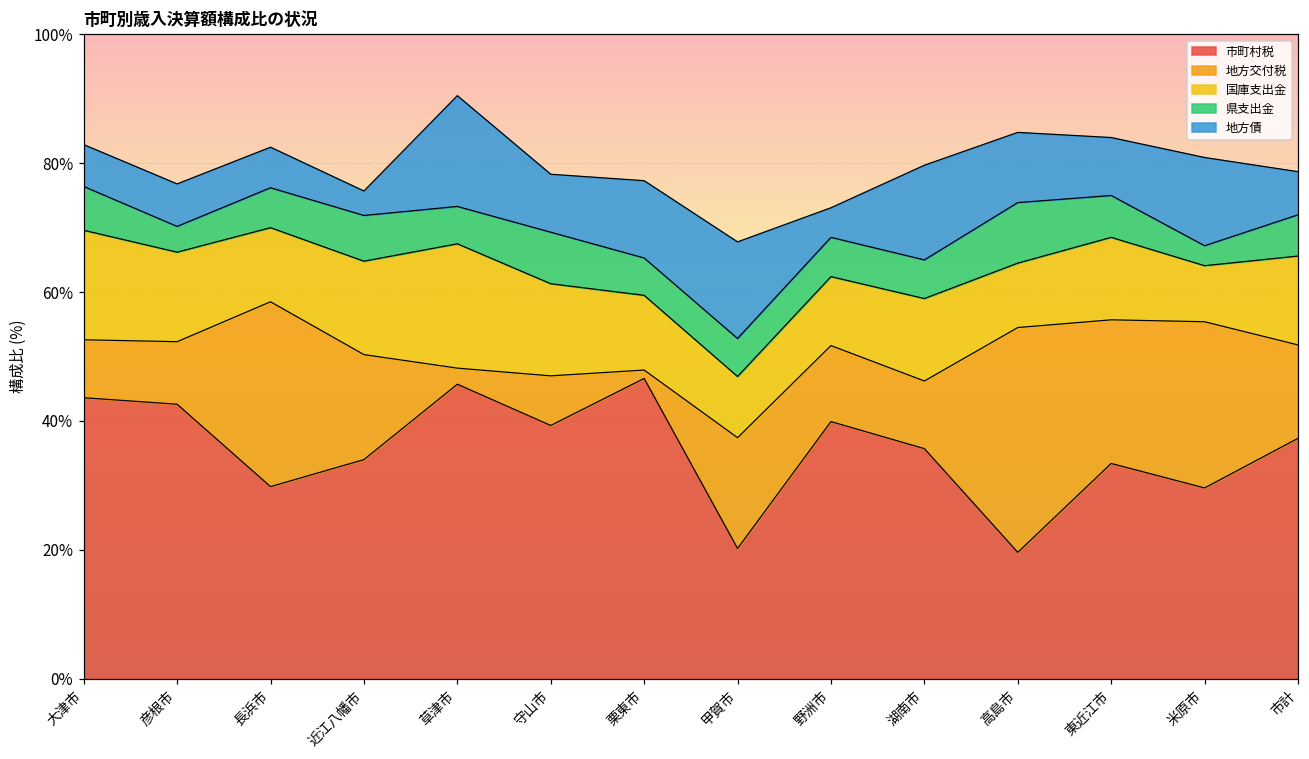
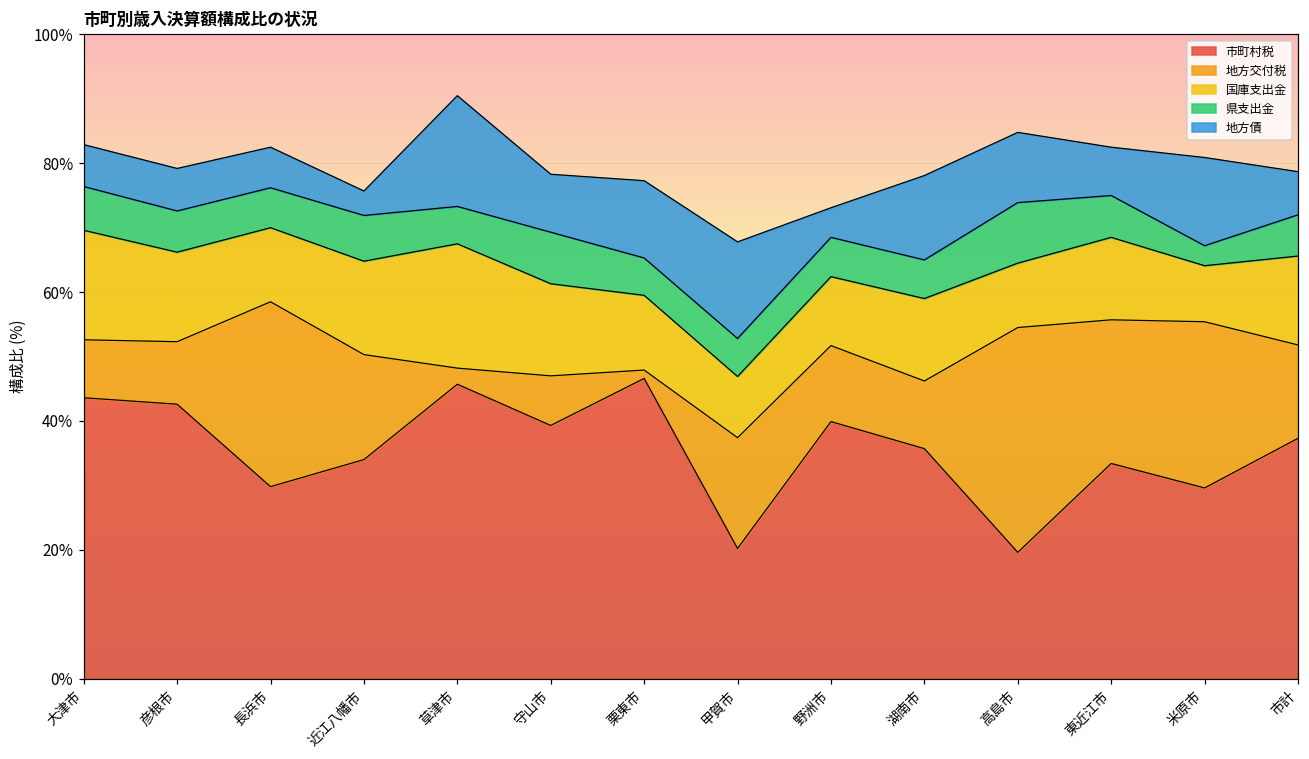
  {
    "市町村税": {
      "大津市": "44%",
      "彦根市": "43%",
      "長浜市": "30%",
      "近江八幡市": "34%",
      "草津市": "46%",
      "守山市": "39%",
      "栗東市": "47%",
      "甲賀市": "20%",
      "野洲市": "40%",
      "湖南市": "36%",
      "高島市": "20%",
      "東近江市": "33%",
      "米原市": "30%",
      "市計": "37%"
    },
    "県支出金": {
      "大津市": "7%",
-     "彦根市": "4%",
+     "彦根市": "6%",
      "長浜市": "6%",
      "近江八幡市": "7%",
      "草津市": "6%",
      "守山市": "8%",
      "栗東市": "6%",
      "甲賀市": "6%",
      "野洲市": "6%",
      "湖南市": "6%",
      "高島市": "9%",
      "東近江市": "7%",
      "米原市": "3%",
      "市計": "6%"
    },
    "地方債": {
      "大津市": "7%",
      "彦根市": "7%",
      "長浜市": "6%",
      "近江八幡市": "4%",
      "草津市": "17%",
      "守山市": "9%",
      "栗東市": "12%",
      "甲賀市": "15%",
      "野洲市": "5%",
-     "湖南市": "15%",
+     "湖南市": "13%",
      "高島市": "11%",
-     "東近江市": "9%",
+     "東近江市": "8%",
      "米原市": "14%",
      "市計": "7%"
    }
  }
